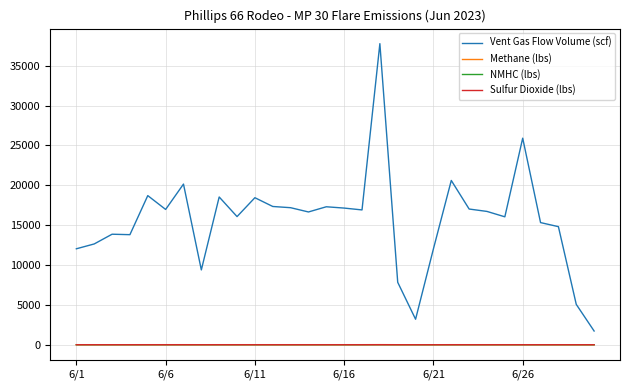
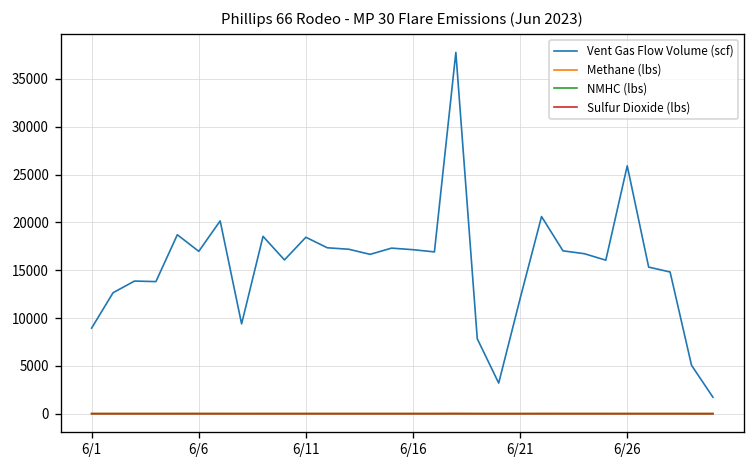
  {
    "Vent Gas Flow Volume (scf)": {
-     "6/1": 12000,
+     "6/1": 9000,
      "6/6": 17000,
      "6/11": 18000,
      "6/16": 17000,
      "6/21": 12000,
      "6/26": 26000
    },
    "Sulfur Dioxide (lbs)": {
      "6/1": 0,
      "6/6": 0,
      "6/11": 0,
      "6/16": 0,
      "6/21": 0,
      "6/26": 0
    }
  }
